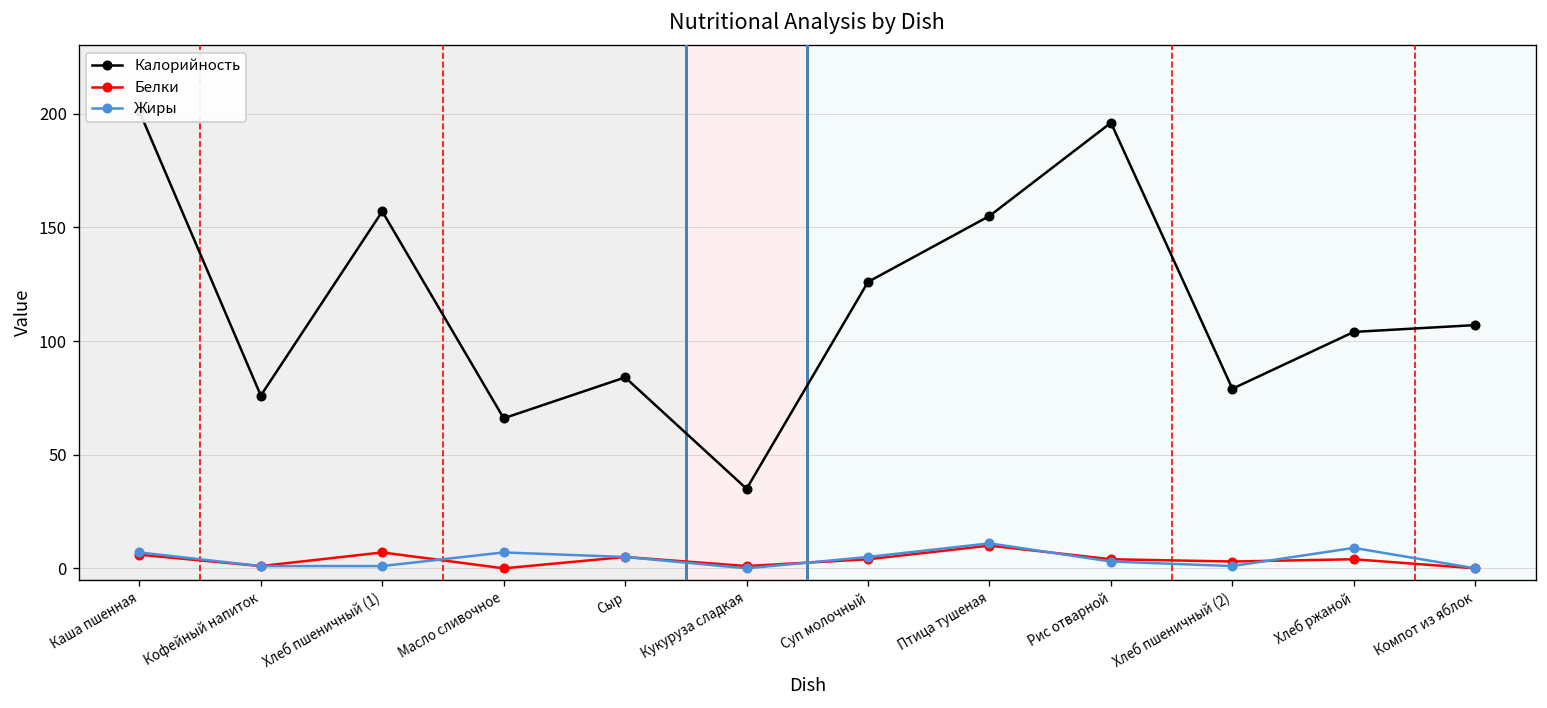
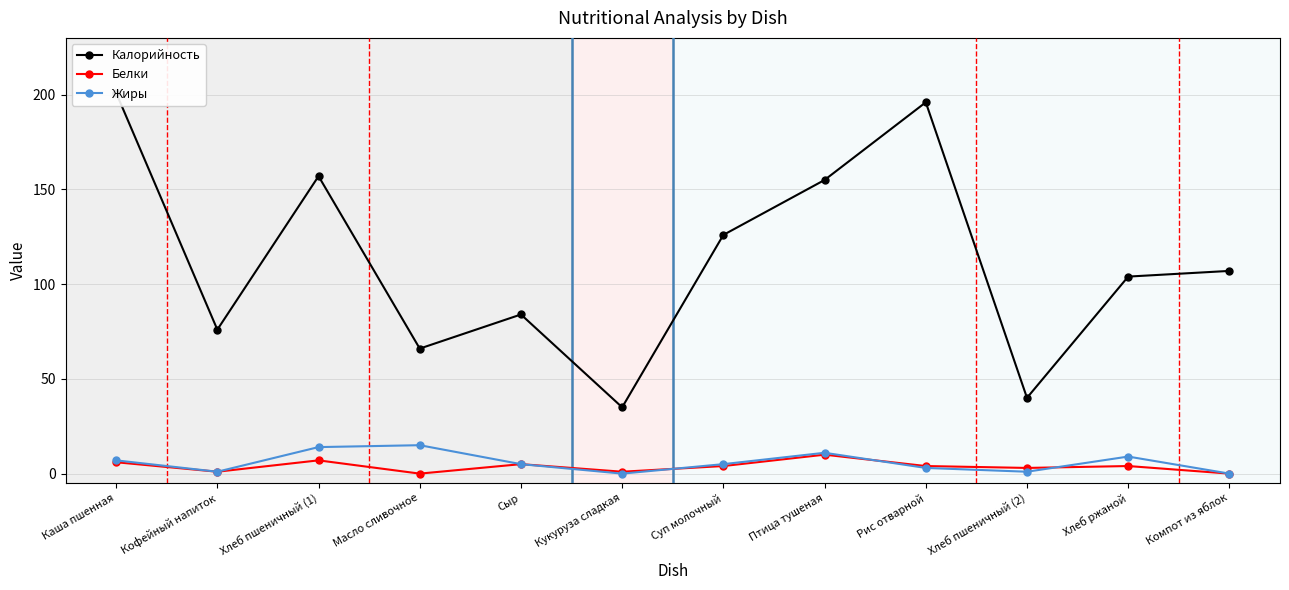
  {
    "Калорийность": {
      "Кофейный напиток": 76,
      "Хлеб пшеничный (1)": 157,
      "Масло сливочное": 66,
      "Сыр": 84,
      "Кукуруза сладкая": 35,
      "Суп молочный": 126,
      "Птица тушеная": 155,
      "Рис отварной": 196,
-     "Хлеб пшеничный (2)": 79,
+     "Хлеб пшеничный (2)": 40,
      "Хлеб ржаной": 104,
      "Компот из яблок": 107
    },
    "Белки": {
      "Хлеб пшеничный (1)": 7,
      "Масло сливочное": 0,
      "Хлеб пшеничный (2)": 3,
      "Хлеб ржаной": 4
    },
    "Жиры": {
-     "Хлеб пшеничный (1)": 1,
-     "Масло сливочное": 7,
+     "Хлеб пшеничный (1)": 14,
+     "Масло сливочное": 15,
      "Хлеб пшеничный (2)": 1,
      "Хлеб ржаной": 9
    }
  }
